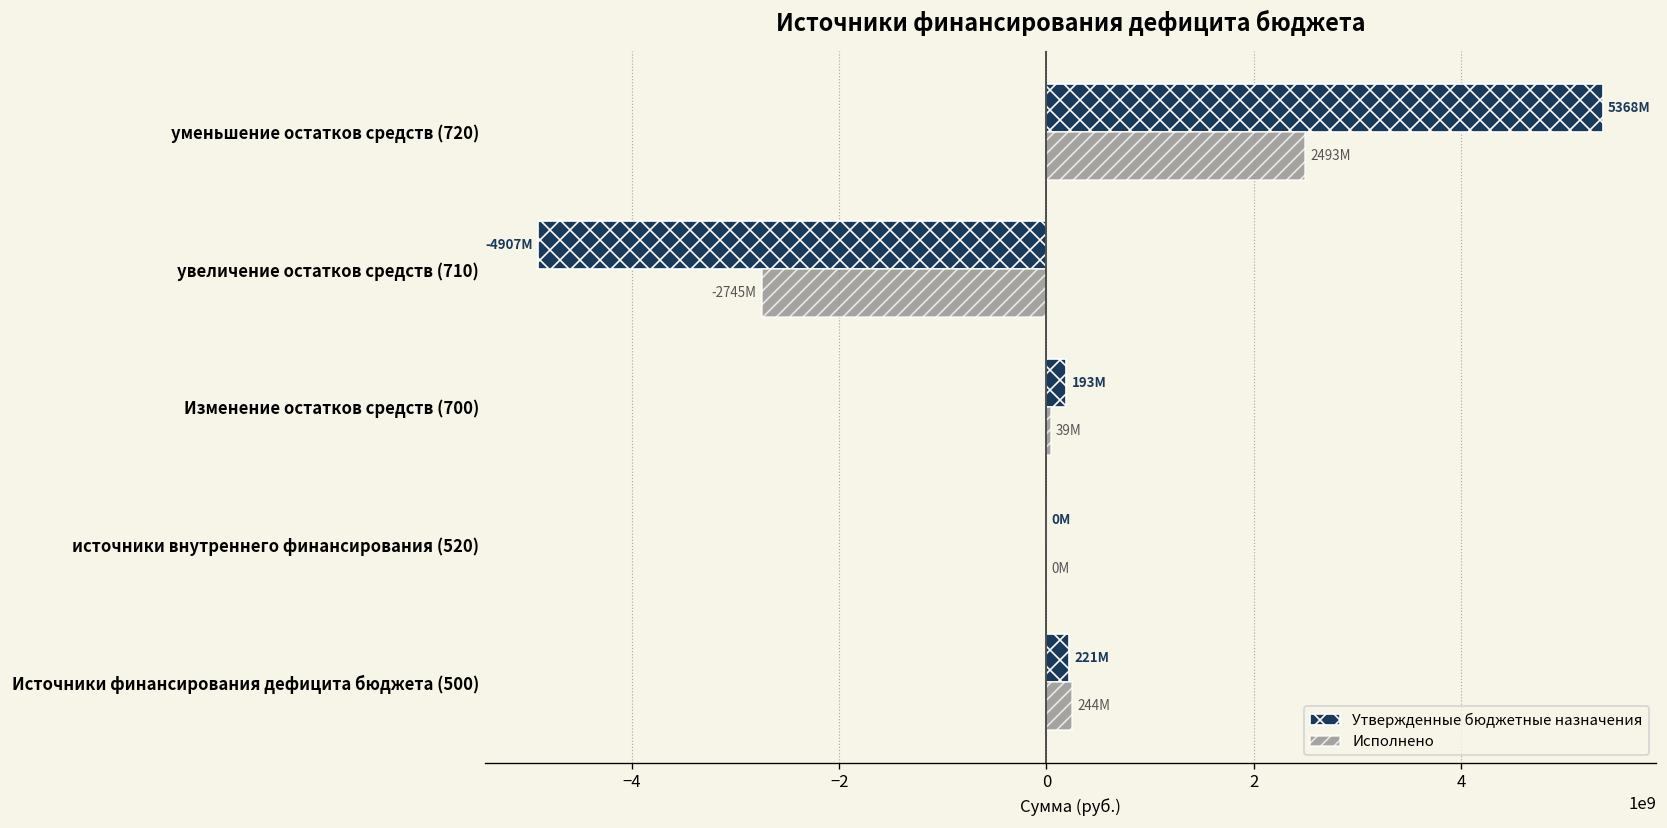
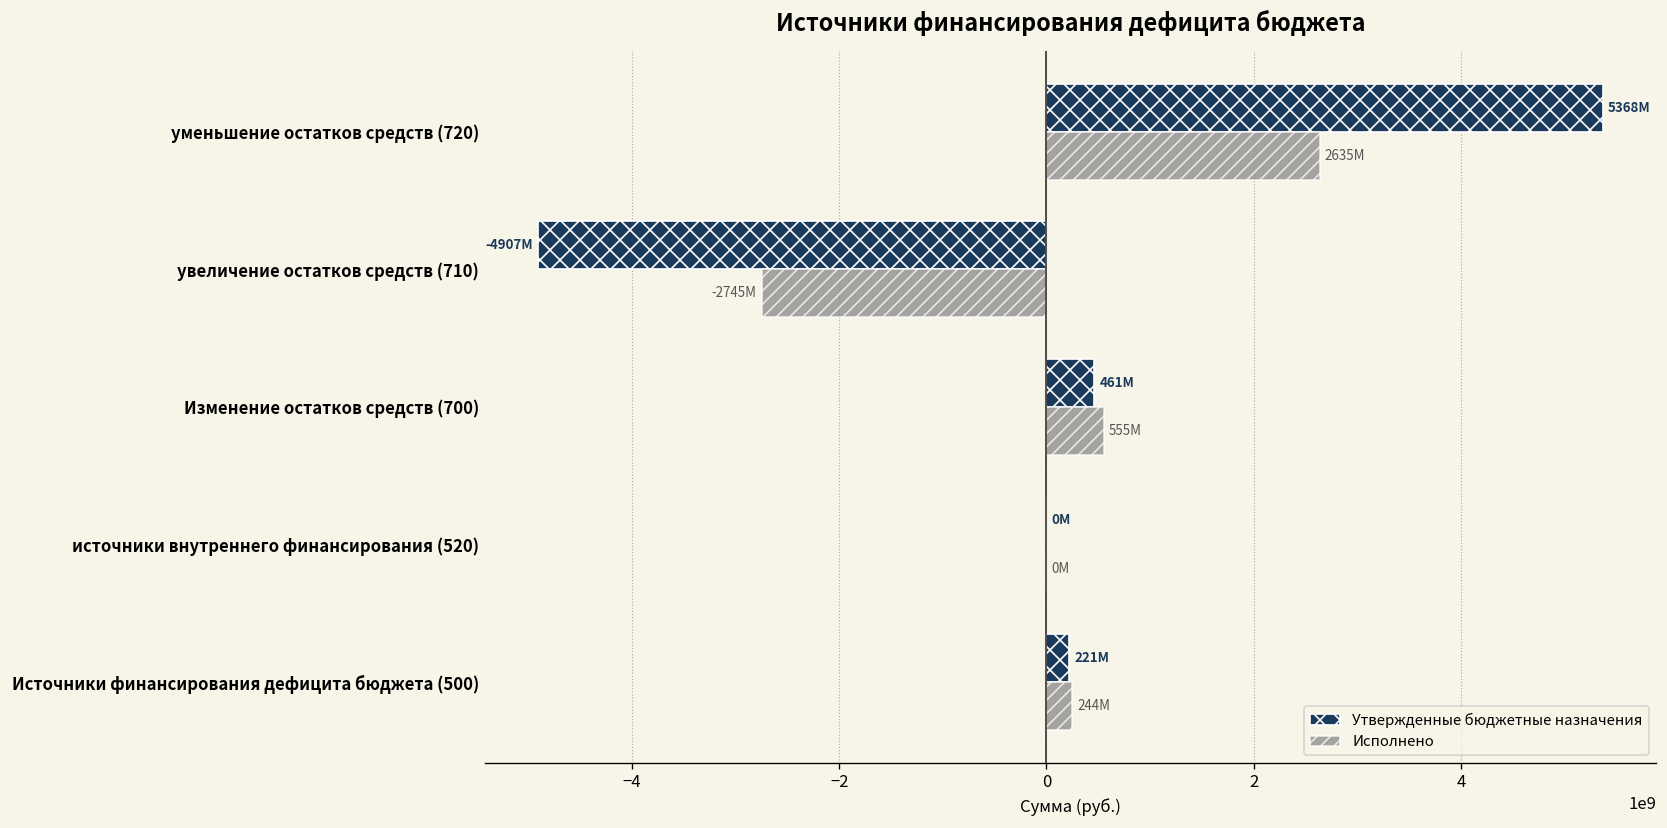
  {
    "Утвержденные бюджетные назначения": {
      "уменьшение остатков средств (720)": "5368M",
      "увеличение остатков средств (710)": "-4907M",
-     "Изменение остатков средств (700)": "193M",
+     "Изменение остатков средств (700)": "461M",
      "источники внутреннего финансирования (520)": "0M",
      "Источники финансирования дефицита бюджета (500)": "221M"
    },
    "Исполнено": {
-     "уменьшение остатков средств (720)": "2493M",
+     "уменьшение остатков средств (720)": "2635M",
      "увеличение остатков средств (710)": "-2745M",
-     "Изменение остатков средств (700)": "39M",
+     "Изменение остатков средств (700)": "555M",
      "источники внутреннего финансирования (520)": "0M",
      "Источники финансирования дефицита бюджета (500)": "244M"
    }
  }
